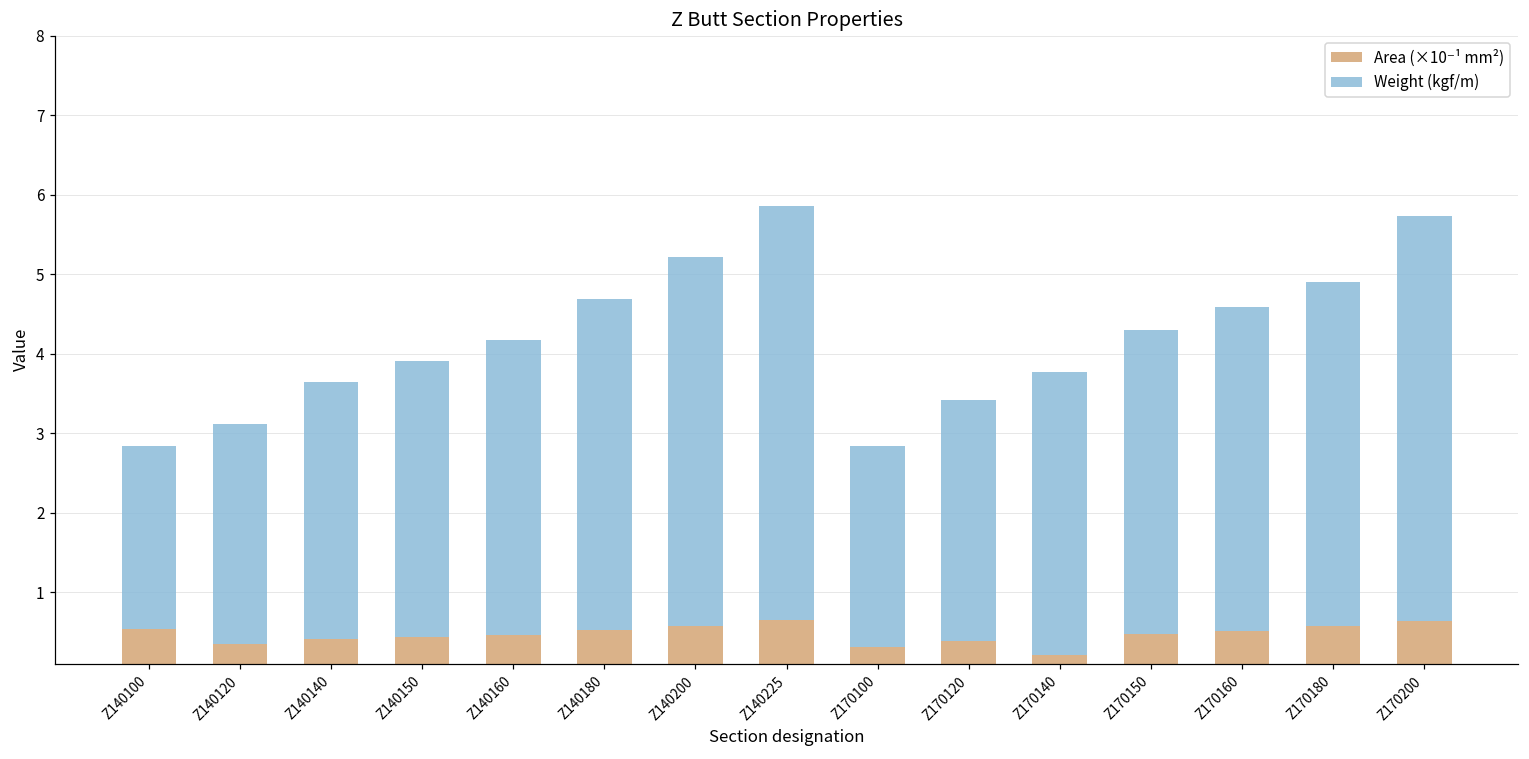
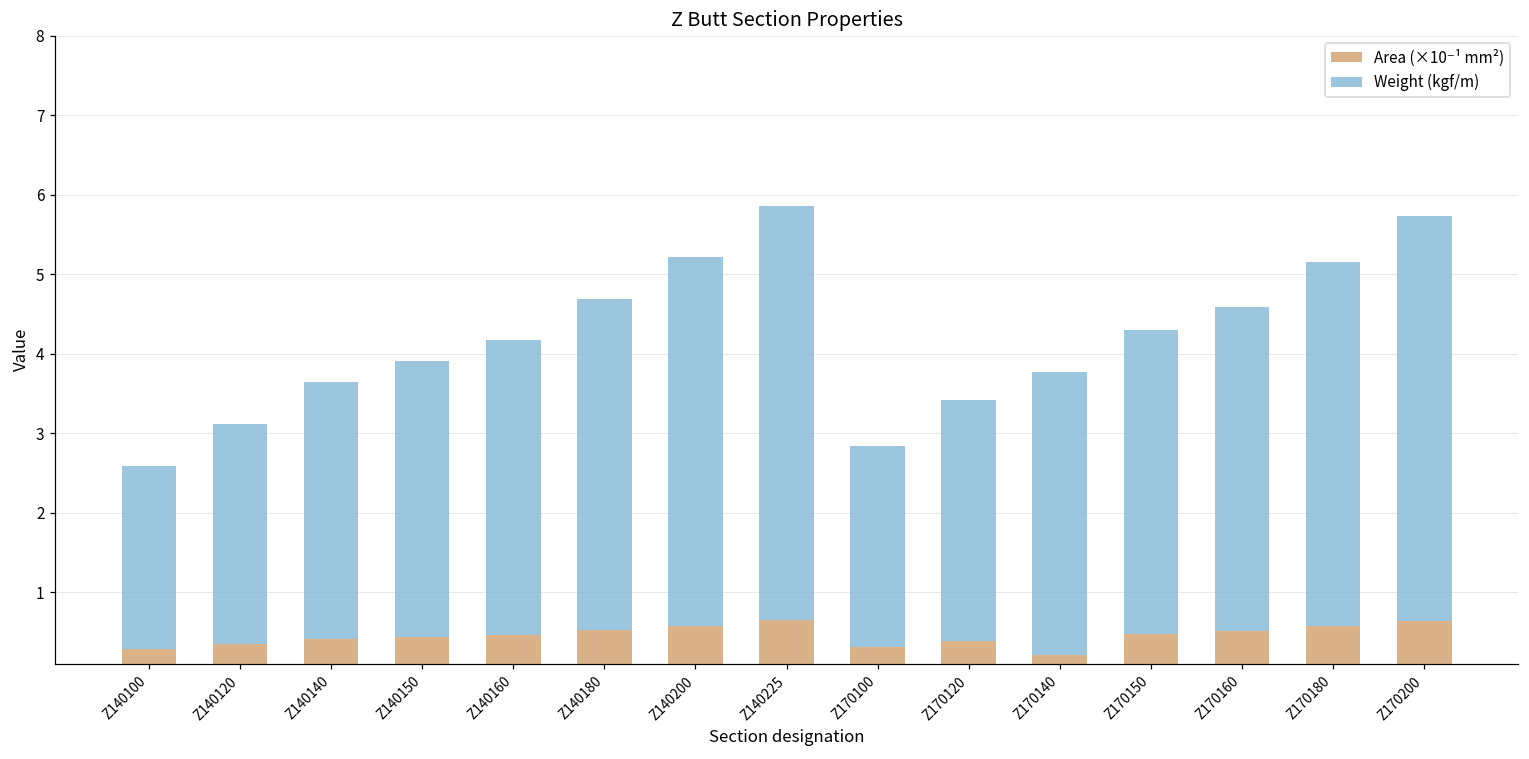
  {
    "Area (×10⁻¹ mm²)": {
-     "Z140100": 0.5,
+     "Z140100": 0.3,
      "Z140120": 0.3,
      "Z140140": 0.4,
      "Z140150": 0.4,
      "Z140160": 0.5,
      "Z140180": 0.5,
      "Z140200": 0.6,
      "Z140225": 0.7,
      "Z170100": 0.3,
      "Z170120": 0.4,
      "Z170140": 0.2,
      "Z170150": 0.5,
      "Z170160": 0.5,
      "Z170180": 0.6,
      "Z170200": 0.6
    },
    "Weight (kgf/m)": {
      "Z140100": 2.3,
      "Z140120": 2.8,
      "Z140140": 3.2,
      "Z140150": 3.5,
      "Z140160": 3.7,
      "Z140180": 4.2,
      "Z140200": 4.6,
      "Z140225": 5.2,
      "Z170100": 2.5,
      "Z170120": 3.0,
      "Z170140": 3.6,
      "Z170150": 3.8,
      "Z170160": 4.1,
-     "Z170180": 4.3,
+     "Z170180": 4.6,
      "Z170200": 5.1
    }
  }
